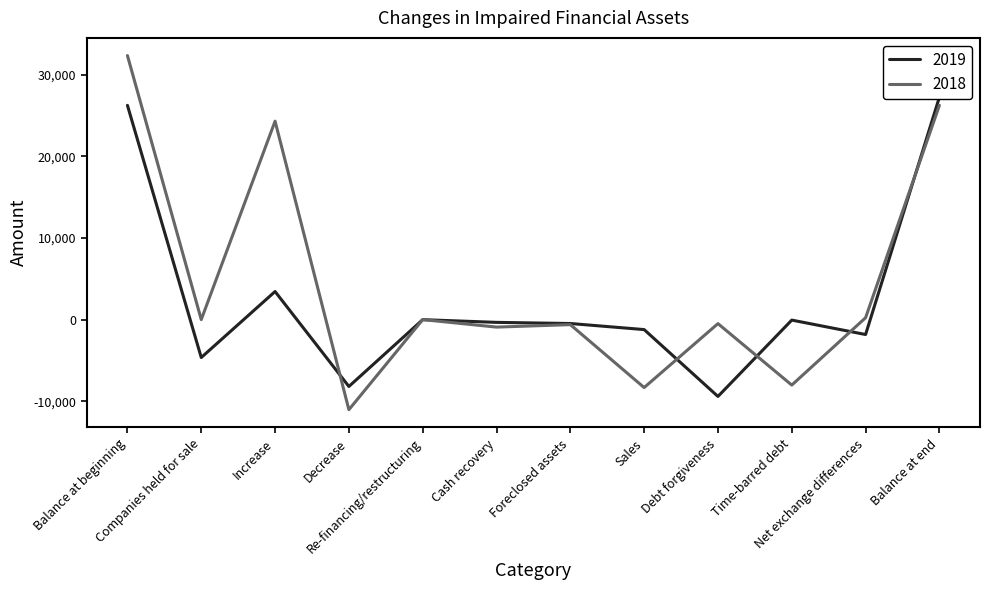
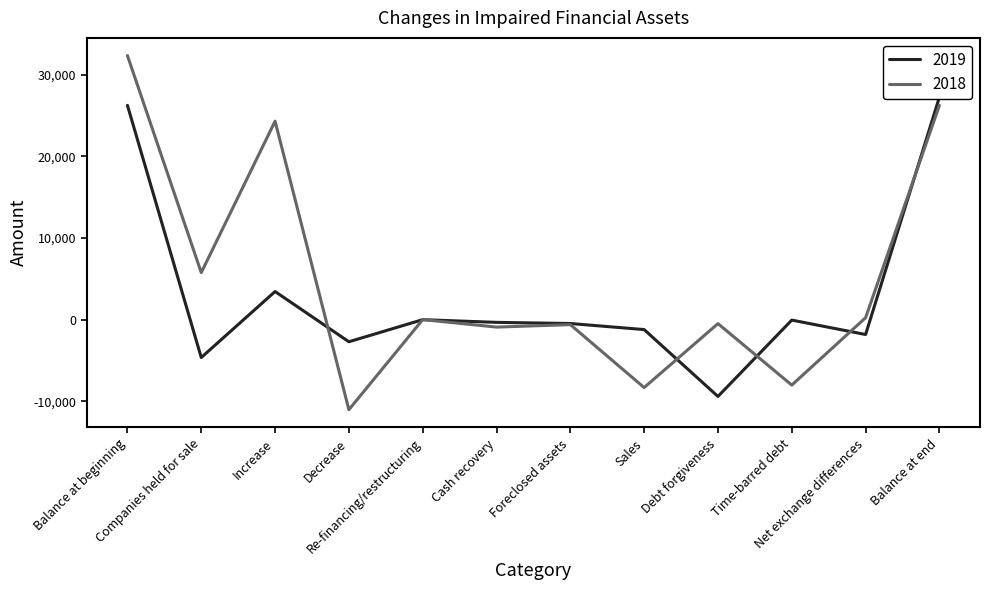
  {
    "2019": {
      "Balance at beginning": "26,000",
      "Companies held for sale": "-5,000",
      "Increase": "3,000",
-     "Decrease": "-8,000",
+     "Decrease": "-3,000",
      "Cash recovery": "0",
      "Sales": "-1,000",
      "Debt forgiveness": "-9,000",
      "Time-barred debt": "0",
      "Net exchange differences": "-2,000"
    },
    "2018": {
      "Balance at beginning": "32,000",
-     "Companies held for sale": "0",
+     "Companies held for sale": "6,000",
      "Increase": "24,000",
      "Decrease": "-11,000",
      "Cash recovery": "-1,000",
      "Sales": "-8,000",
      "Debt forgiveness": "0",
      "Time-barred debt": "-8,000",
      "Net exchange differences": "0",
      "Balance at end": "26,000"
    }
  }
